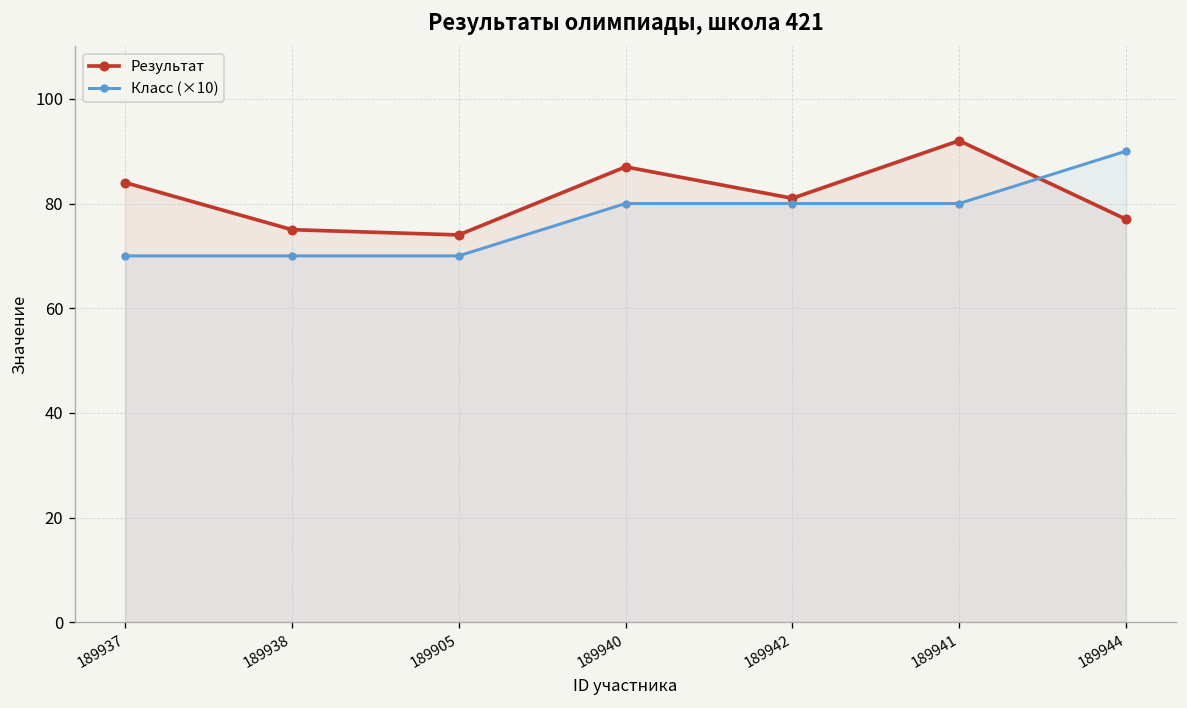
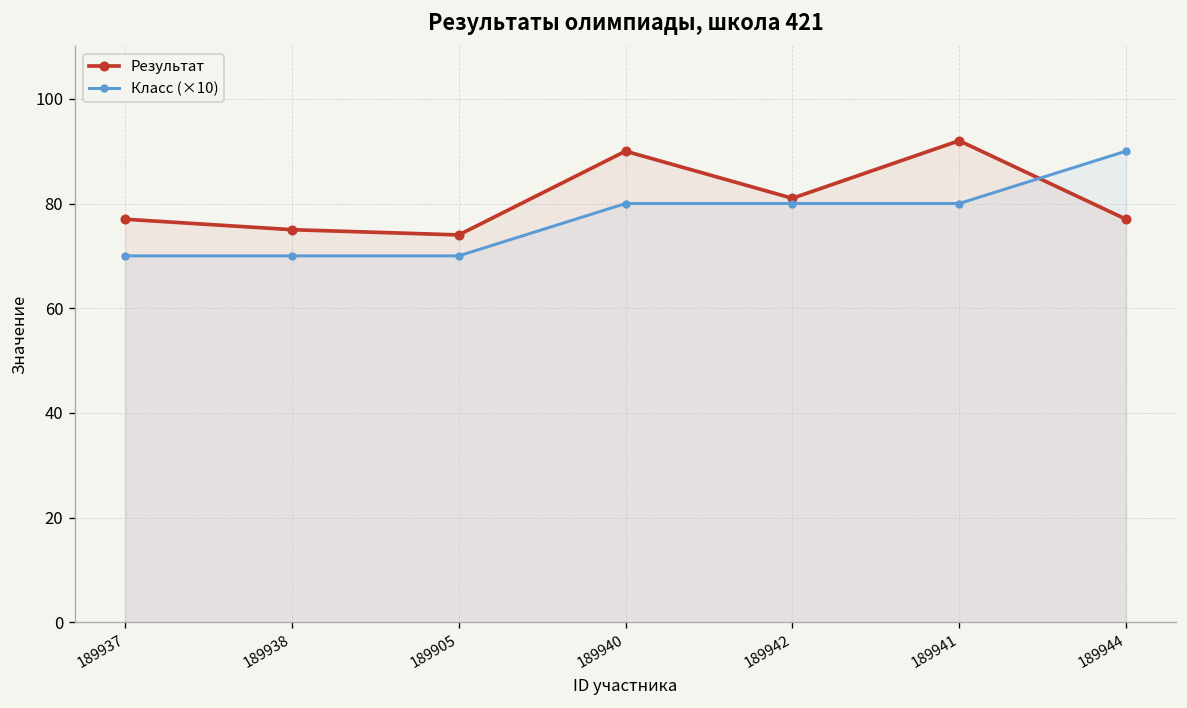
  {
    "Результат": {
-     "189937": 84,
+     "189937": 77,
      "189938": 75,
      "189905": 74,
-     "189940": 87,
+     "189940": 90,
      "189942": 81,
      "189941": 92,
      "189944": 77
    },
    "Класс (×10)": {
      "189937": 70,
      "189938": 70,
      "189905": 70,
      "189940": 80,
      "189942": 80,
      "189941": 80,
      "189944": 90
    }
  }
